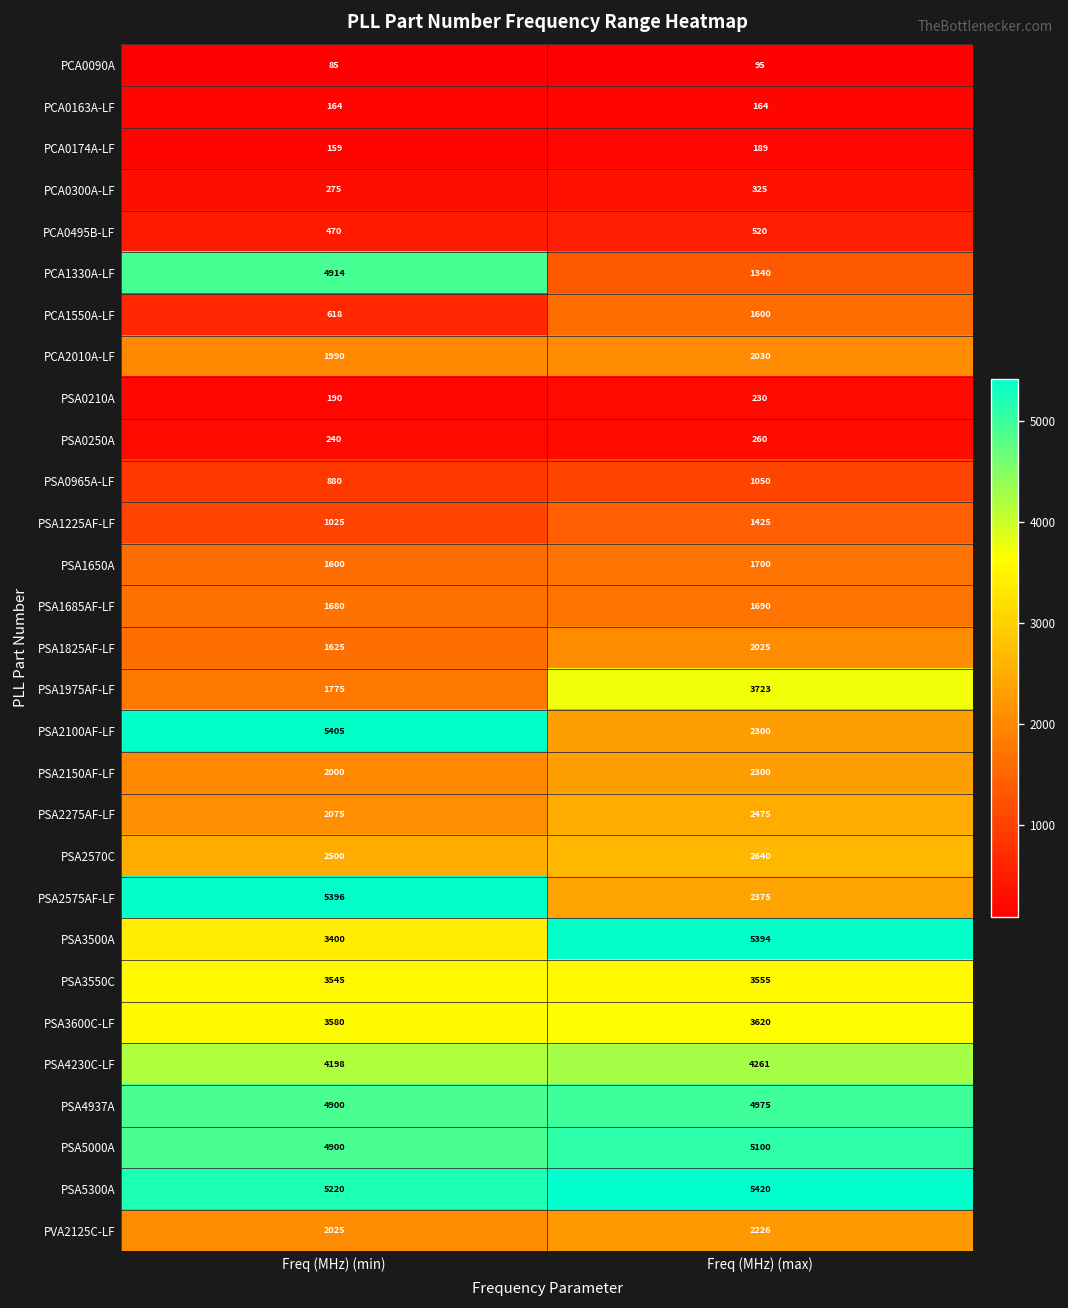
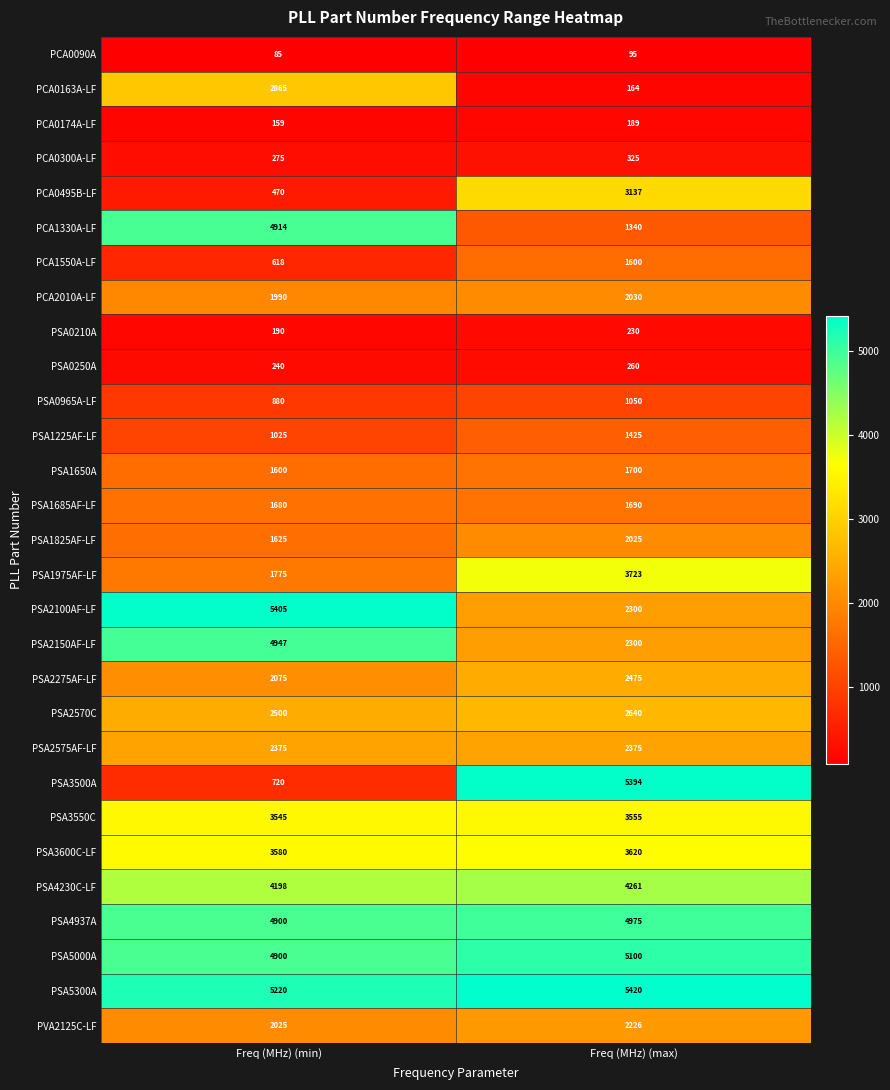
  {
    "PCA0090A": {
      "Freq (MHz) (min)": 85,
      "Freq (MHz) (max)": 95
    },
    "PCA0163A-LF": {
-     "Freq (MHz) (min)": 164,
+     "Freq (MHz) (min)": 2865,
      "Freq (MHz) (max)": 164
    },
    "PCA0174A-LF": {
      "Freq (MHz) (min)": 159,
      "Freq (MHz) (max)": 189
    },
    "PCA0300A-LF": {
      "Freq (MHz) (min)": 275,
      "Freq (MHz) (max)": 325
    },
    "PCA0495B-LF": {
      "Freq (MHz) (min)": 470,
-     "Freq (MHz) (max)": 520
+     "Freq (MHz) (max)": 3137
    },
    "PCA1330A-LF": {
      "Freq (MHz) (min)": 4914,
      "Freq (MHz) (max)": 1340
    },
    "PCA1550A-LF": {
      "Freq (MHz) (min)": 618,
      "Freq (MHz) (max)": 1600
    },
    "PCA2010A-LF": {
      "Freq (MHz) (min)": 1990,
      "Freq (MHz) (max)": 2030
    },
    "PSA0210A": {
      "Freq (MHz) (min)": 190,
      "Freq (MHz) (max)": 230
    },
    "PSA0250A": {
      "Freq (MHz) (min)": 240,
      "Freq (MHz) (max)": 260
    },
    "PSA0965A-LF": {
      "Freq (MHz) (min)": 880,
      "Freq (MHz) (max)": 1050
    },
    "PSA1225AF-LF": {
      "Freq (MHz) (min)": 1025,
      "Freq (MHz) (max)": 1425
    },
    "PSA1650A": {
      "Freq (MHz) (min)": 1600,
      "Freq (MHz) (max)": 1700
    },
    "PSA1685AF-LF": {
      "Freq (MHz) (min)": 1680,
      "Freq (MHz) (max)": 1690
    },
    "PSA1825AF-LF": {
      "Freq (MHz) (min)": 1625,
      "Freq (MHz) (max)": 2025
    },
    "PSA1975AF-LF": {
      "Freq (MHz) (min)": 1775,
      "Freq (MHz) (max)": 3723
    },
    "PSA2100AF-LF": {
      "Freq (MHz) (min)": 5405,
      "Freq (MHz) (max)": 2300
    },
    "PSA2150AF-LF": {
-     "Freq (MHz) (min)": 2000,
+     "Freq (MHz) (min)": 4947,
      "Freq (MHz) (max)": 2300
    },
    "PSA2275AF-LF": {
      "Freq (MHz) (min)": 2075,
      "Freq (MHz) (max)": 2475
    },
    "PSA2570C": {
      "Freq (MHz) (min)": 2500,
      "Freq (MHz) (max)": 2640
    },
    "PSA2575AF-LF": {
-     "Freq (MHz) (min)": 5396,
+     "Freq (MHz) (min)": 2375,
      "Freq (MHz) (max)": 2375
    },
    "PSA3500A": {
-     "Freq (MHz) (min)": 3400,
+     "Freq (MHz) (min)": 720,
      "Freq (MHz) (max)": 5394
    },
    "PSA3550C": {
      "Freq (MHz) (min)": 3545,
      "Freq (MHz) (max)": 3555
    },
    "PSA3600C-LF": {
      "Freq (MHz) (min)": 3580,
      "Freq (MHz) (max)": 3620
    },
    "PSA4230C-LF": {
      "Freq (MHz) (min)": 4198,
      "Freq (MHz) (max)": 4261
    },
    "PSA4937A": {
      "Freq (MHz) (min)": 4900,
      "Freq (MHz) (max)": 4975
    },
    "PSA5000A": {
      "Freq (MHz) (min)": 4900,
      "Freq (MHz) (max)": 5100
    },
    "PSA5300A": {
      "Freq (MHz) (min)": 5220,
      "Freq (MHz) (max)": 5420
    },
    "PVA2125C-LF": {
      "Freq (MHz) (min)": 2025,
      "Freq (MHz) (max)": 2226
    }
  }
